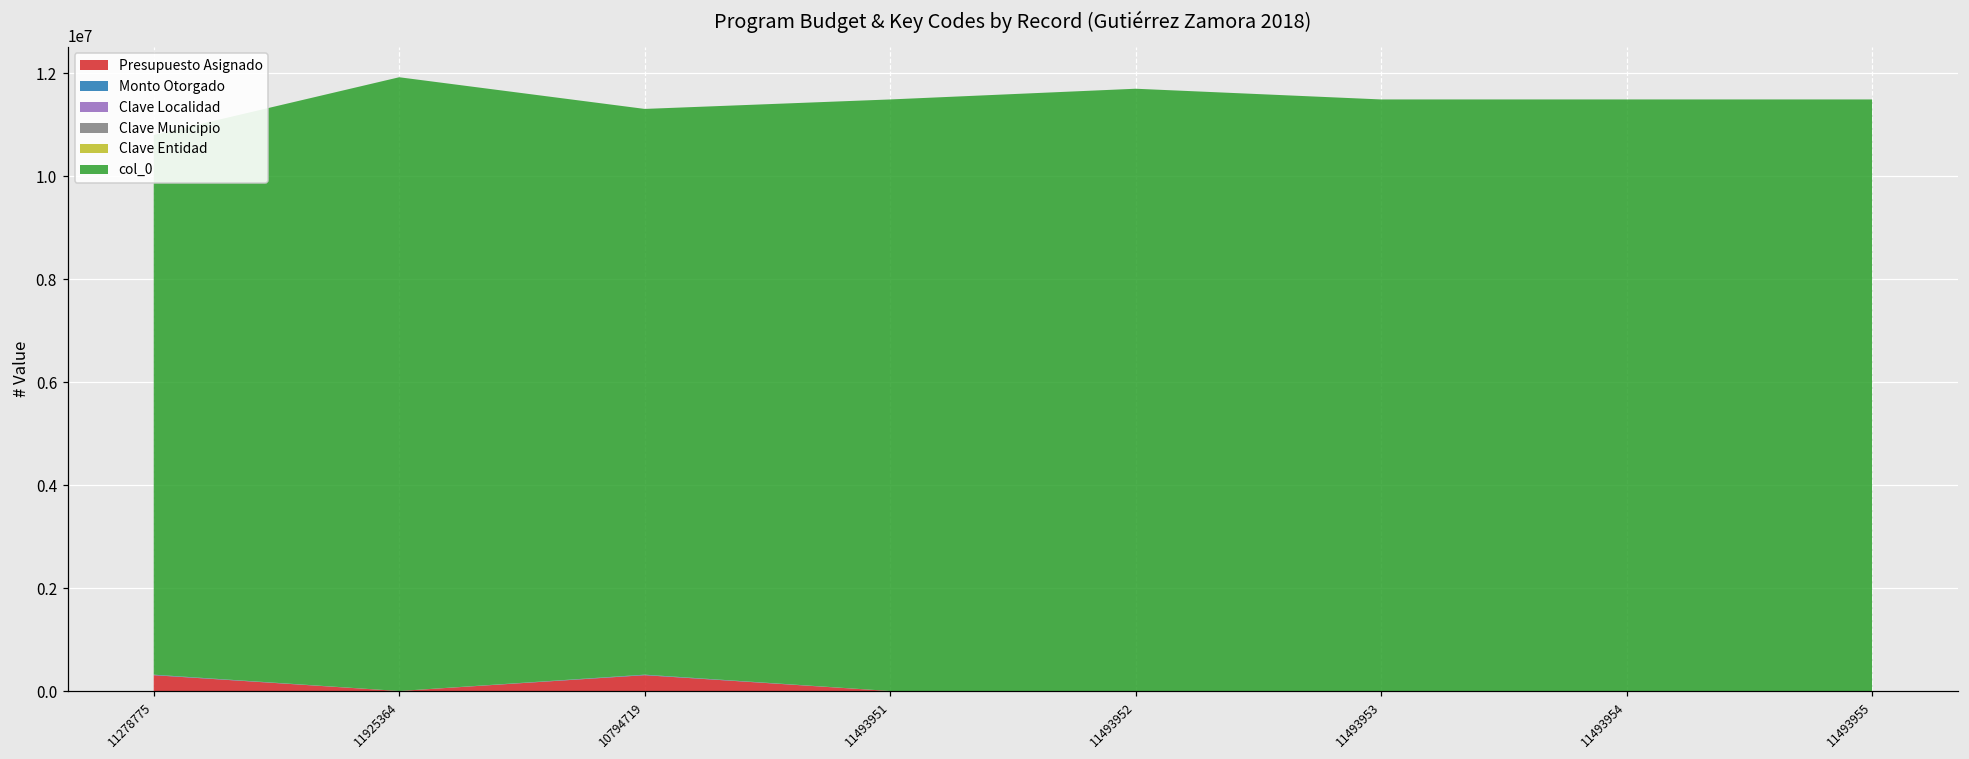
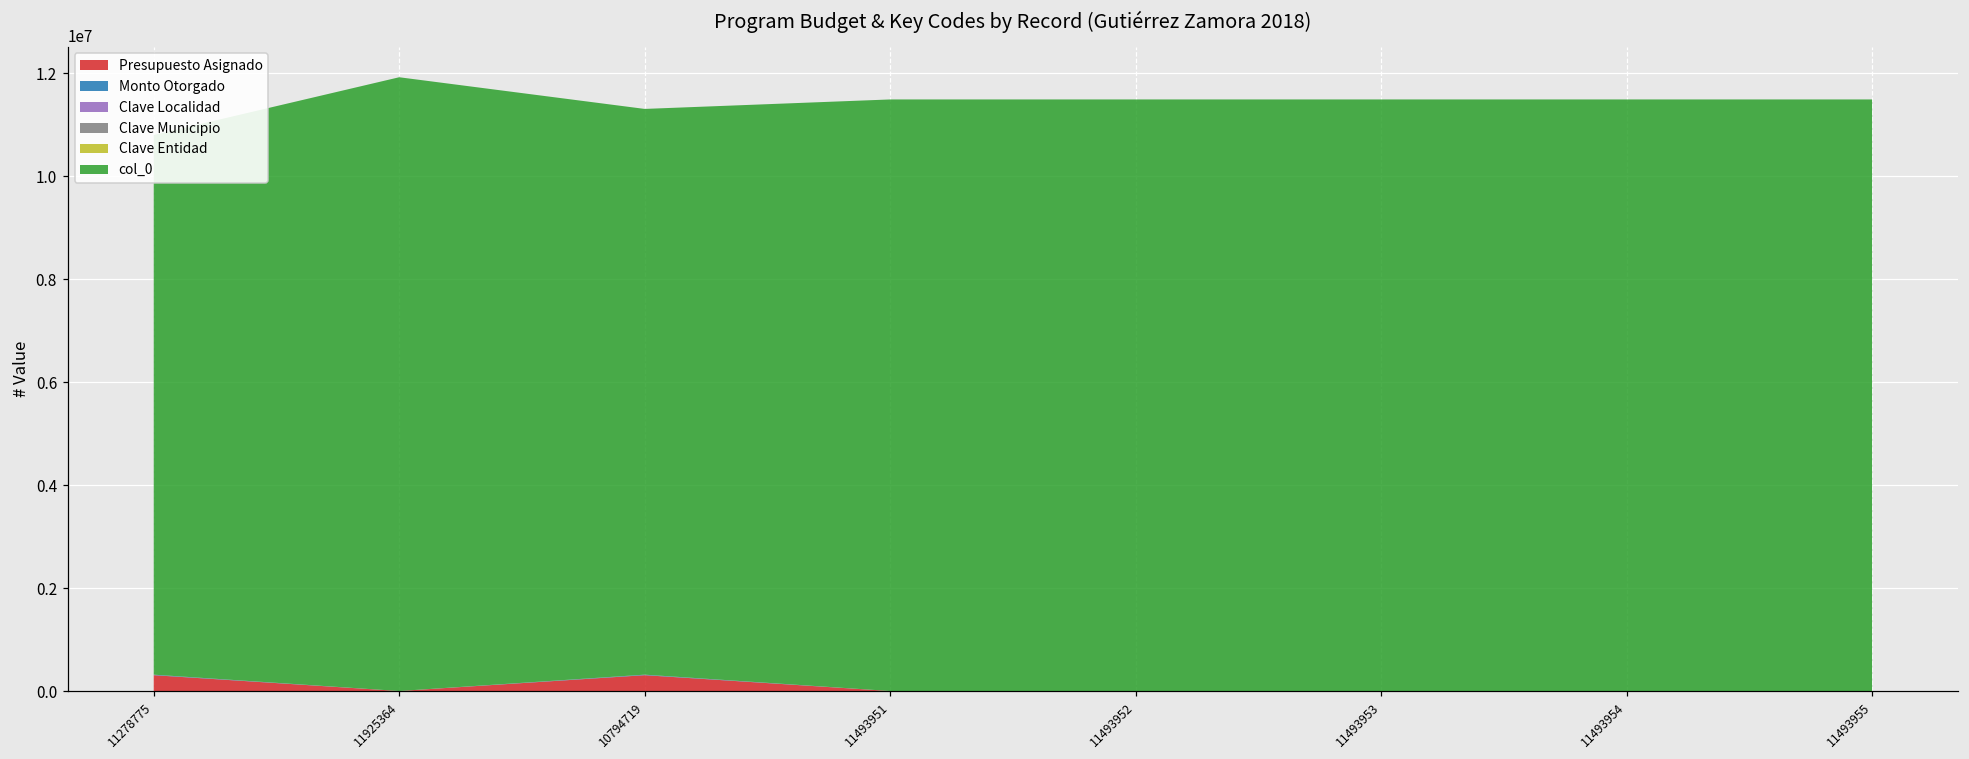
  {
    "col_0": {
      "11925364": 11900000,
      "10794719": 11000000,
      "11493951": 11500000,
-     "11493952": 11700000,
+     "11493952": 11500000,
      "11493953": 11500000,
      "11493954": 11500000,
      "11493955": 11500000
    }
  }
